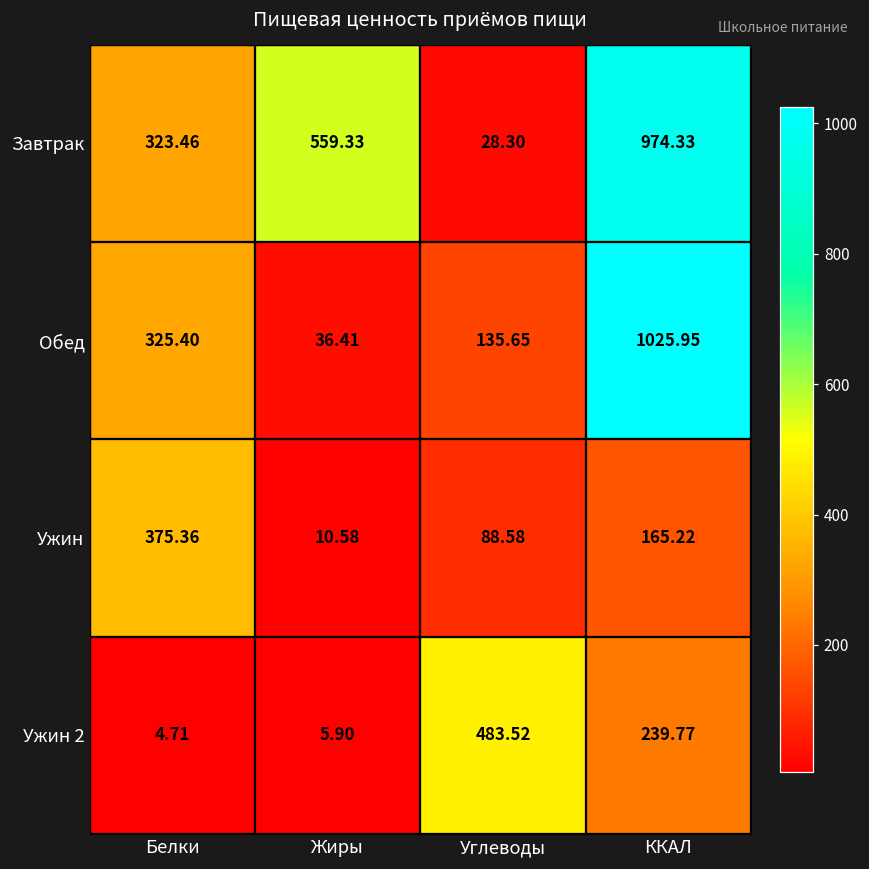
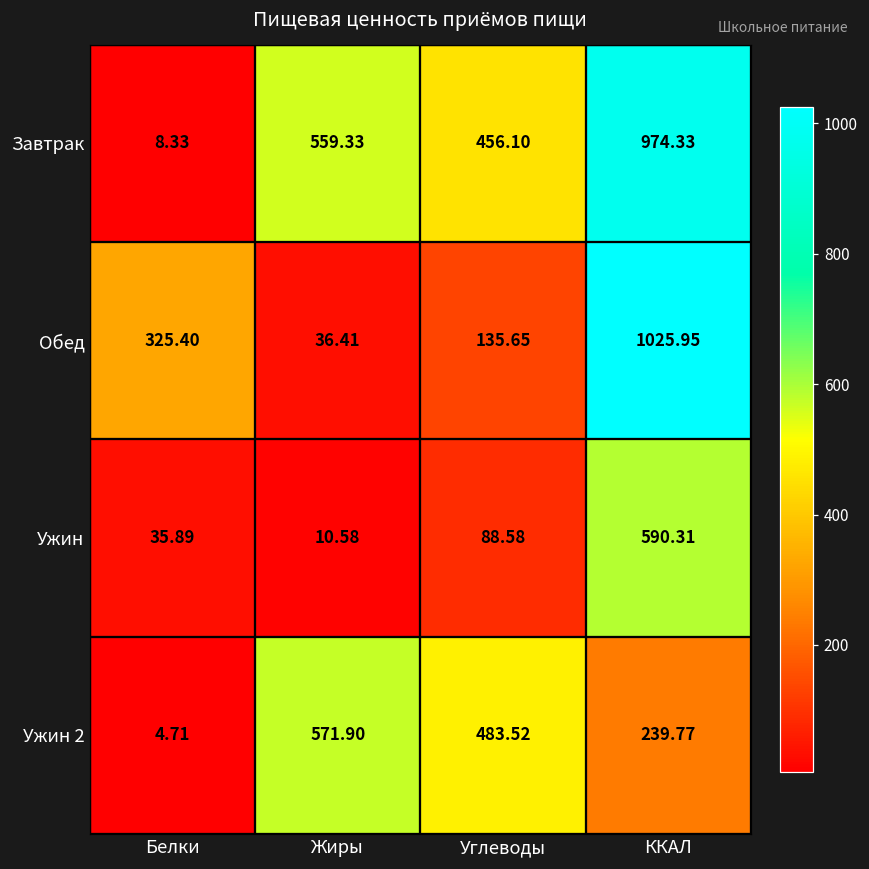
  {
    "Завтрак": {
-     "Белки": 323.46,
+     "Белки": 8.33,
      "Жиры": 559.33,
-     "Углеводы": 28.30,
+     "Углеводы": 456.10,
      "ККАЛ": 974.33
    },
    "Обед": {
      "Белки": 325.40,
      "Жиры": 36.41,
      "Углеводы": 135.65,
      "ККАЛ": 1025.95
    },
    "Ужин": {
-     "Белки": 375.36,
+     "Белки": 35.89,
      "Жиры": 10.58,
      "Углеводы": 88.58,
-     "ККАЛ": 165.22
+     "ККАЛ": 590.31
    },
    "Ужин 2": {
      "Белки": 4.71,
-     "Жиры": 5.90,
+     "Жиры": 571.90,
      "Углеводы": 483.52,
      "ККАЛ": 239.77
    }
  }
